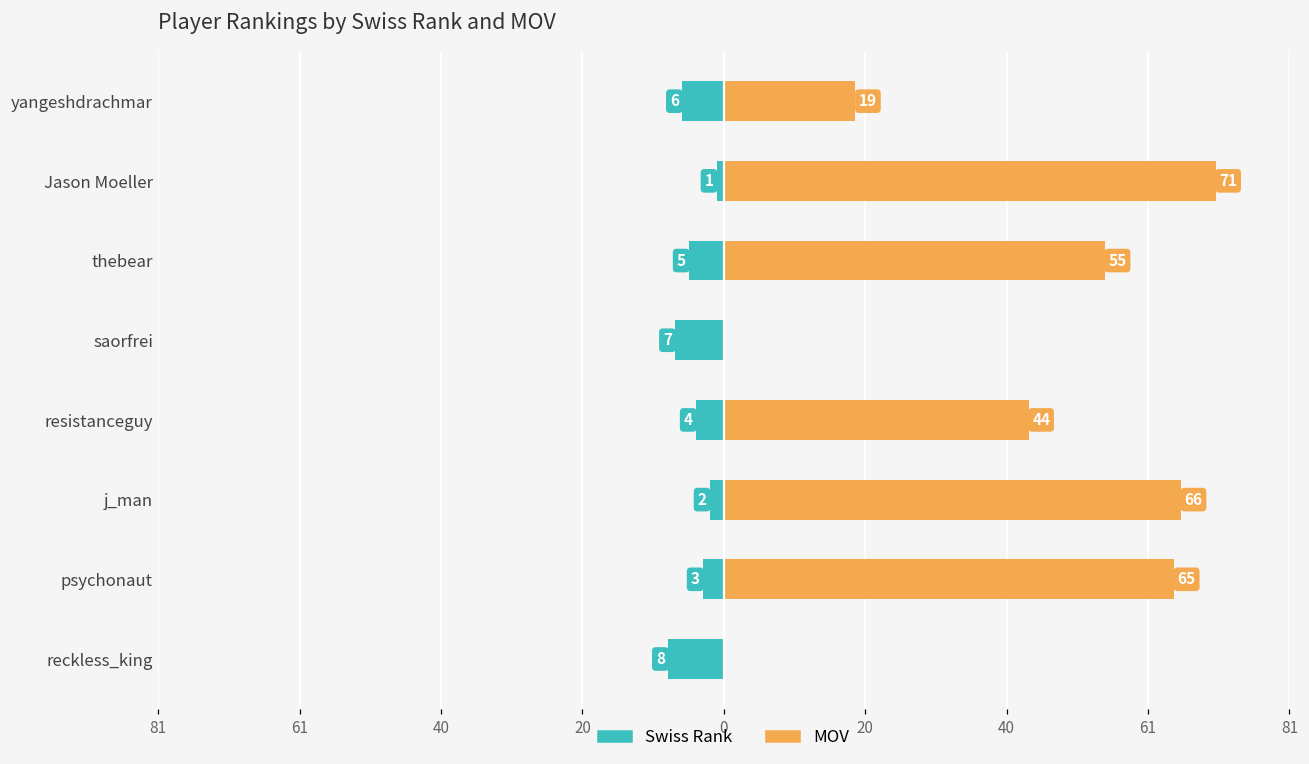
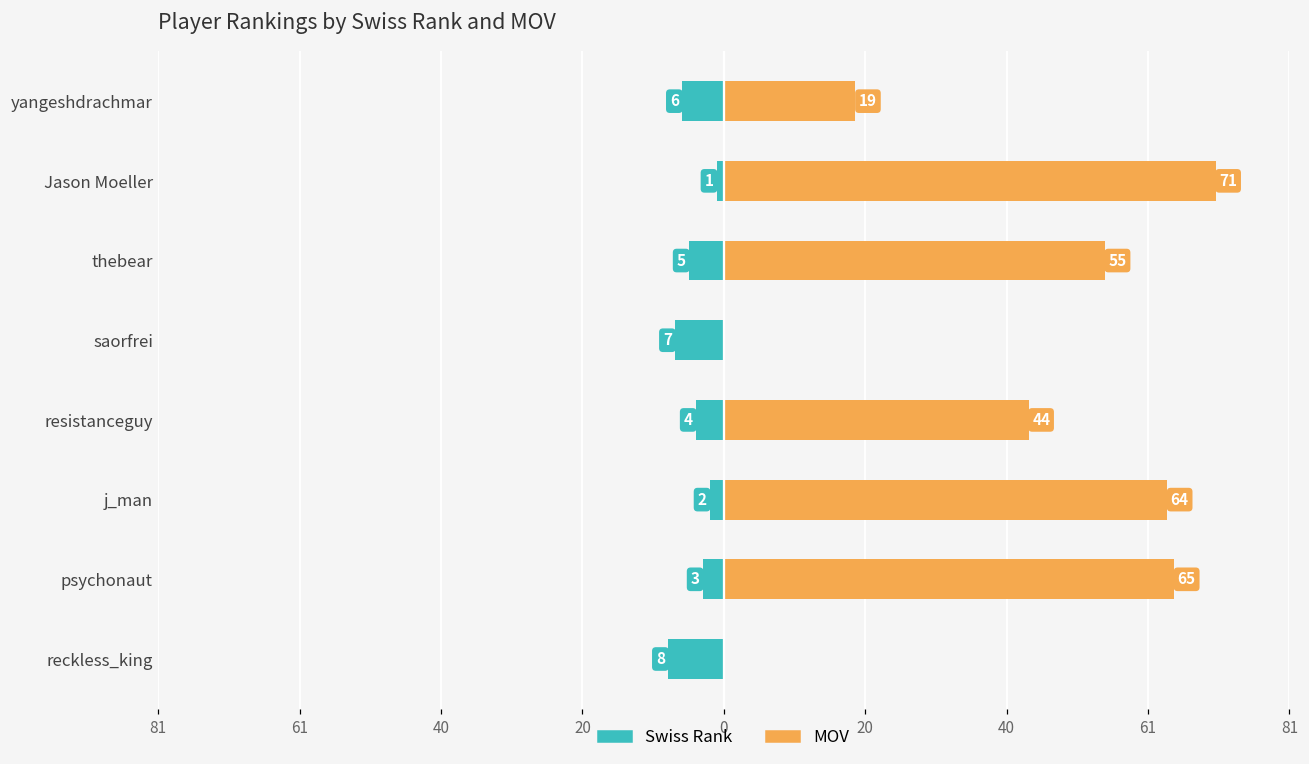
  {
    "MOV": {
-     "j_man": 66
+     "j_man": 64
    }
  }
